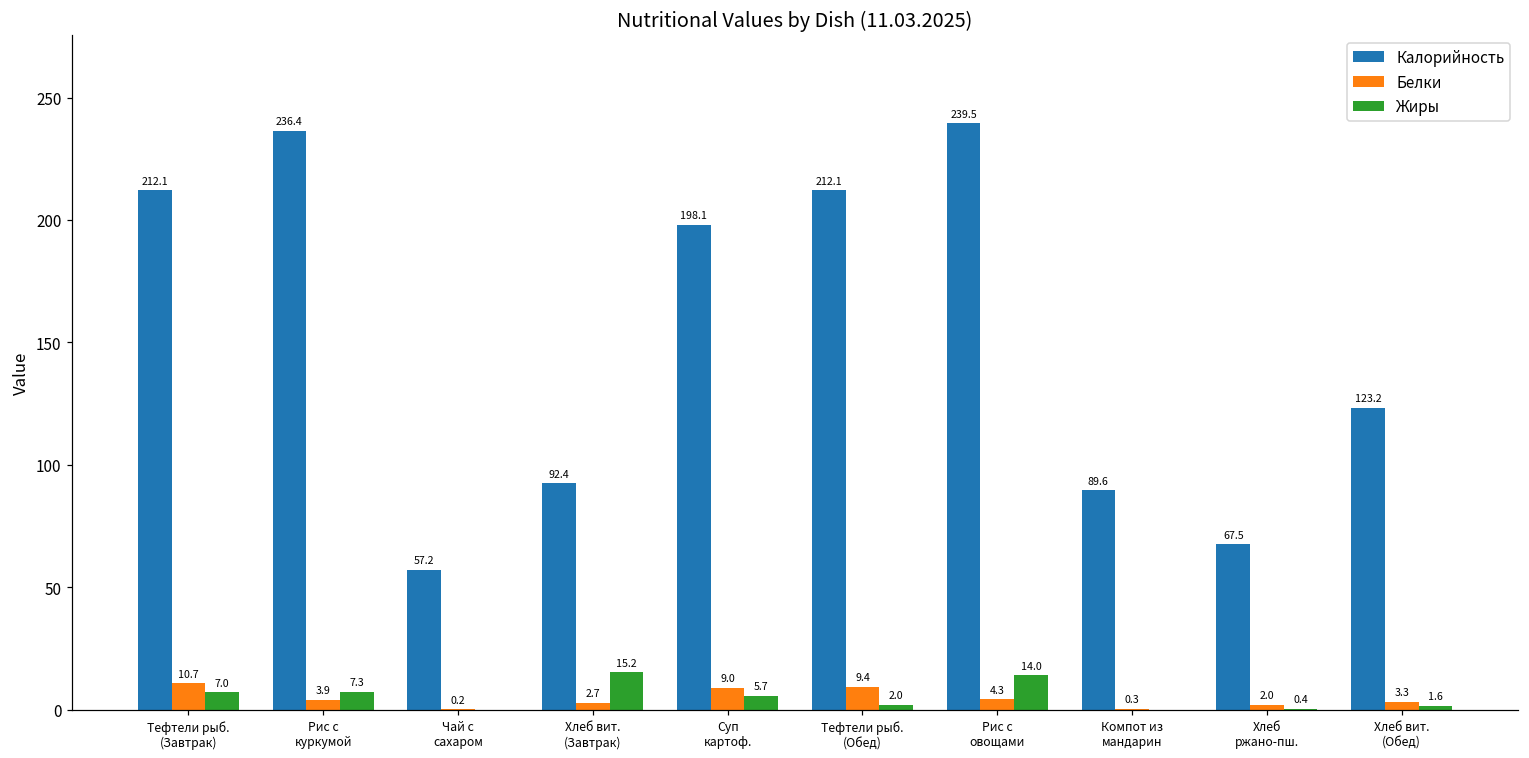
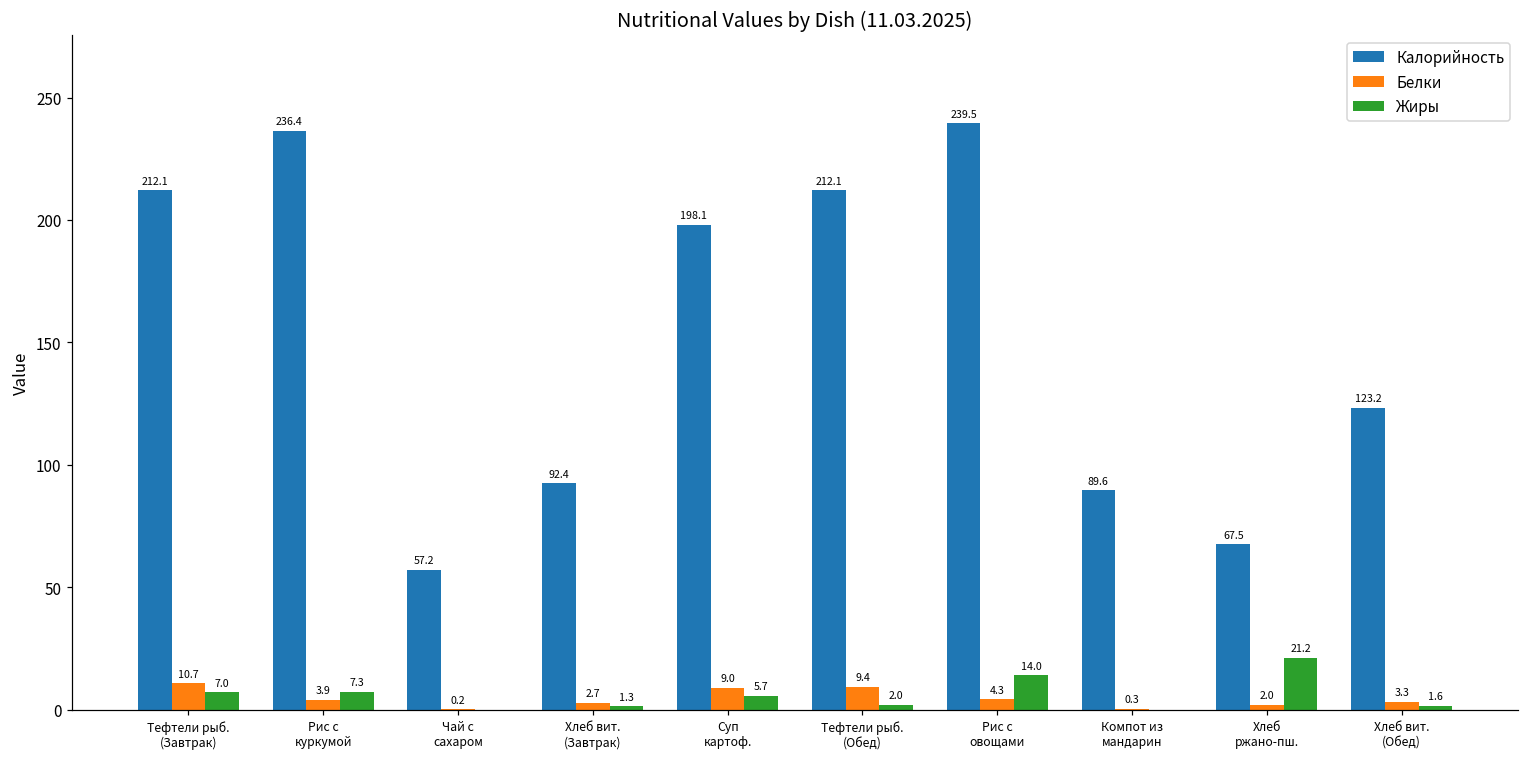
  {
    "Калорийность": {
      "Тефтели рыб. (Завтрак)": 212.1,
      "Рис с куркумой": 236.4,
      "Чай с сахаром": 57.2,
      "Хлеб вит. (Завтрак)": 92.4,
      "Суп картоф.": 198.1,
      "Тефтели рыб. (Обед)": 212.1,
      "Рис с овощами": 239.5,
      "Компот из мандарин": 89.6,
      "Хлеб ржано-пш.": 67.5,
      "Хлеб вит. (Обед)": 123.2
    },
    "Белки": {
      "Тефтели рыб. (Завтрак)": 10.7,
      "Рис с куркумой": 3.9,
      "Чай с сахаром": 0.2,
      "Хлеб вит. (Завтрак)": 2.7,
      "Суп картоф.": 9.0,
      "Тефтели рыб. (Обед)": 9.4,
      "Рис с овощами": 4.3,
      "Компот из мандарин": 0.3,
      "Хлеб ржано-пш.": 2.0,
      "Хлеб вит. (Обед)": 3.3
    },
    "Жиры": {
      "Тефтели рыб. (Завтрак)": 7.0,
      "Рис с куркумой": 7.3,
-     "Хлеб вит. (Завтрак)": 15.2,
+     "Хлеб вит. (Завтрак)": 1.3,
      "Суп картоф.": 5.7,
      "Тефтели рыб. (Обед)": 2.0,
      "Рис с овощами": 14.0,
-     "Хлеб ржано-пш.": 0.4,
+     "Хлеб ржано-пш.": 21.2,
      "Хлеб вит. (Обед)": 1.6
    }
  }
